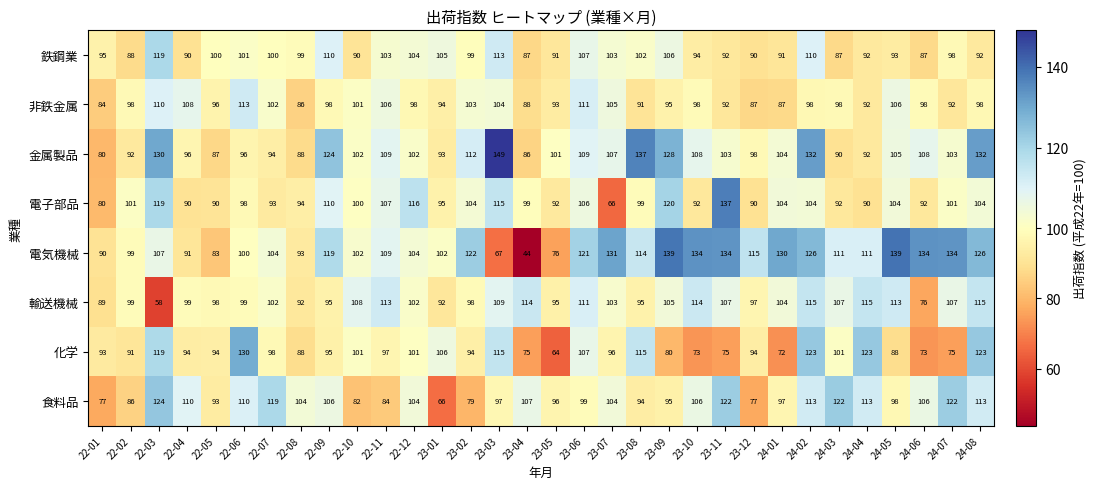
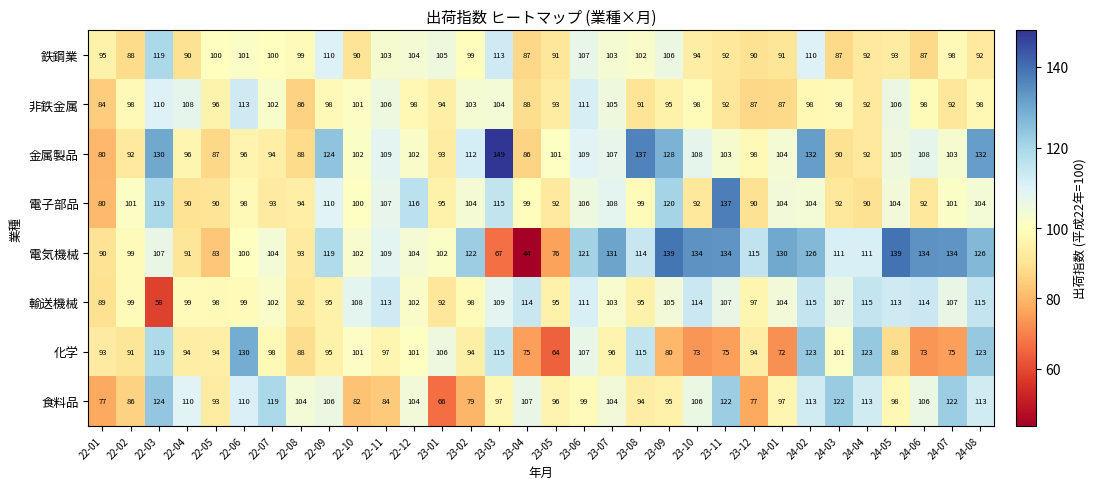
  {
    "電子部品": {
      "22-01": 80,
      "22-02": 101,
      "22-03": 119,
      "22-04": 90,
      "22-05": 90,
      "22-06": 98,
      "22-07": 93,
      "22-08": 94,
      "22-09": 110,
      "22-10": 100,
      "22-11": 107,
      "22-12": 116,
      "23-01": 95,
      "23-02": 104,
      "23-03": 115,
      "23-04": 99,
      "23-05": 92,
      "23-06": 106,
-     "23-07": 66,
+     "23-07": 108,
      "23-08": 99,
      "23-09": 120,
      "23-10": 92,
      "23-11": 137,
      "23-12": 90,
      "24-01": 104,
      "24-02": 104,
      "24-03": 92,
      "24-04": 90,
      "24-05": 104,
      "24-06": 92,
      "24-07": 101,
      "24-08": 104
    },
    "輸送機械": {
      "22-01": 89,
      "22-02": 99,
      "22-03": 58,
      "22-04": 99,
      "22-05": 98,
      "22-06": 99,
      "22-07": 102,
      "22-08": 92,
      "22-09": 95,
      "22-10": 108,
      "22-11": 113,
      "22-12": 102,
      "23-01": 92,
      "23-02": 98,
      "23-03": 109,
      "23-04": 114,
      "23-05": 95,
      "23-06": 111,
      "23-07": 103,
      "23-08": 95,
      "23-09": 105,
      "23-10": 114,
      "23-11": 107,
      "23-12": 97,
      "24-01": 104,
      "24-02": 115,
      "24-03": 107,
      "24-04": 115,
      "24-05": 113,
-     "24-06": 76,
+     "24-06": 114,
      "24-07": 107,
      "24-08": 115
    }
  }
